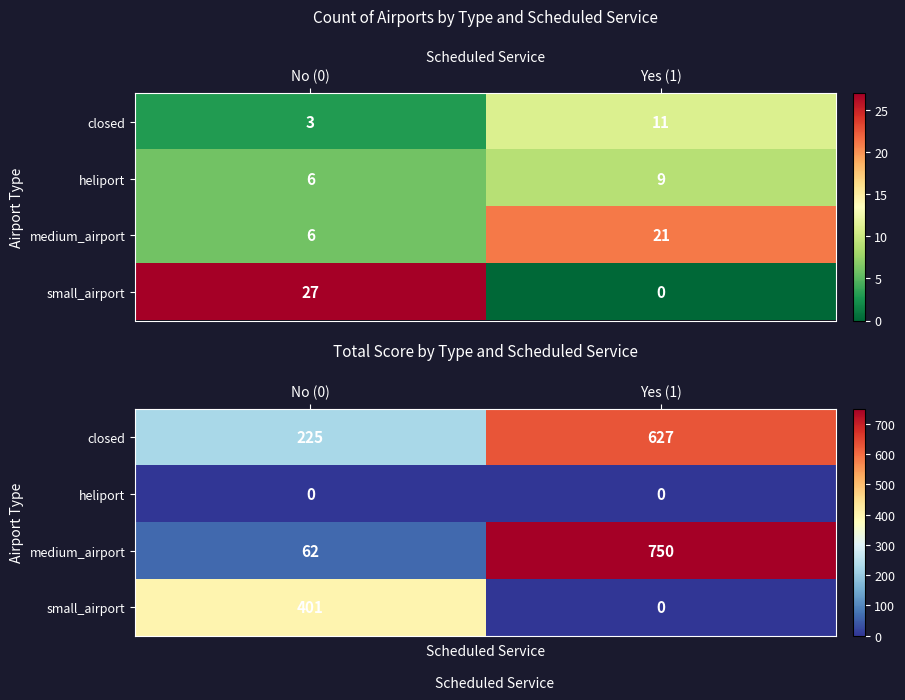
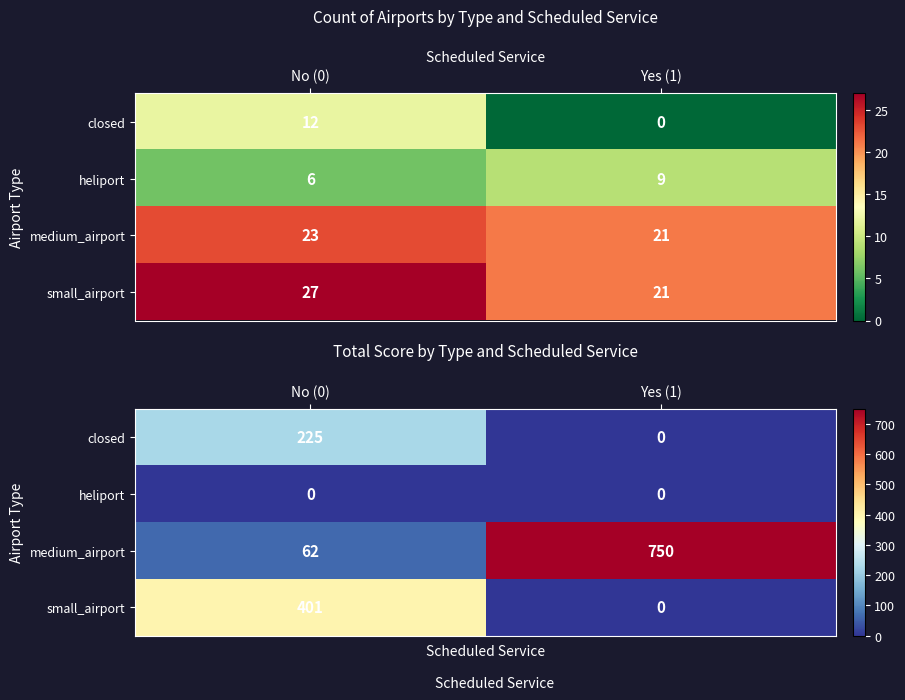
  {
    "Count of Airports by Type and Scheduled Service": {
      "closed": {
-       "No (0)": 3,
-       "Yes (1)": 11
+       "No (0)": 12,
+       "Yes (1)": 0
      },
      "heliport": {
        "No (0)": 6,
        "Yes (1)": 9
      },
      "medium_airport": {
-       "No (0)": 6,
+       "No (0)": 23,
        "Yes (1)": 21
      },
      "small_airport": {
        "No (0)": 27,
-       "Yes (1)": 0
+       "Yes (1)": 21
      }
    },
    "Total Score by Type and Scheduled Service": {
      "closed": {
        "No (0)": 225,
-       "Yes (1)": 627
+       "Yes (1)": 0
      },
      "heliport": {
        "No (0)": 0,
        "Yes (1)": 0
      },
      "medium_airport": {
        "No (0)": 62,
        "Yes (1)": 750
      },
      "small_airport": {
        "No (0)": 401,
        "Yes (1)": 0
      }
    }
  }
